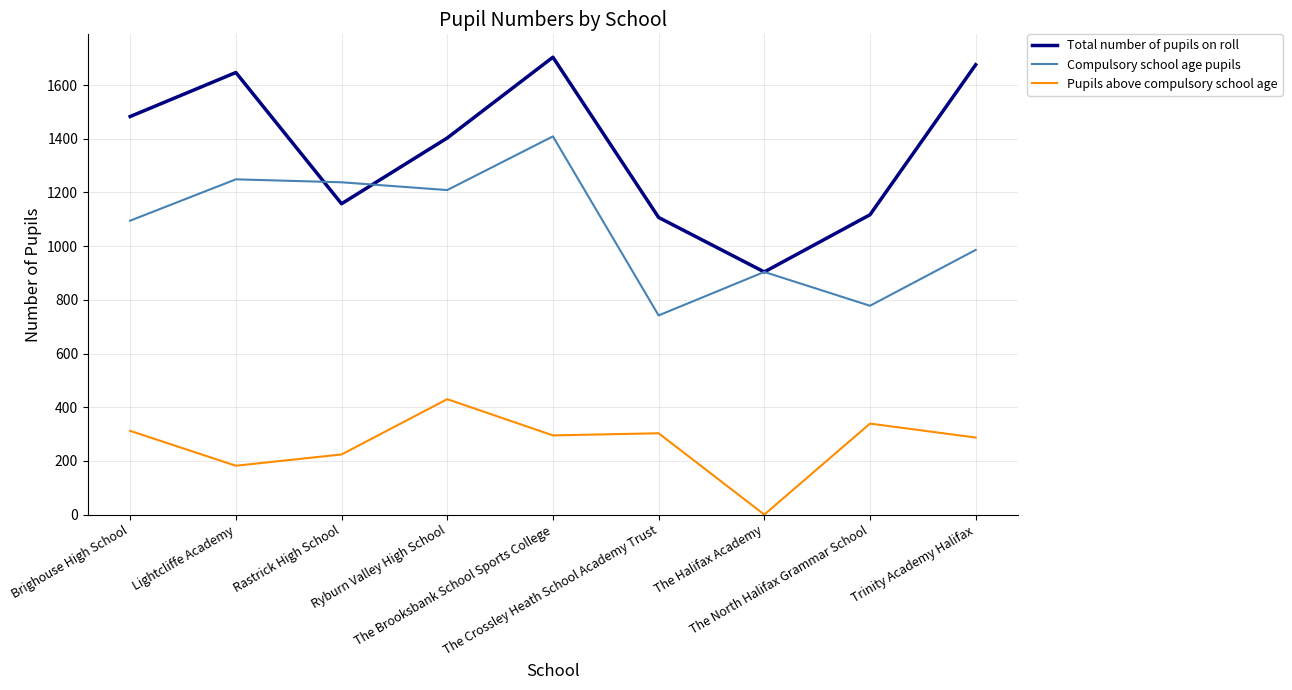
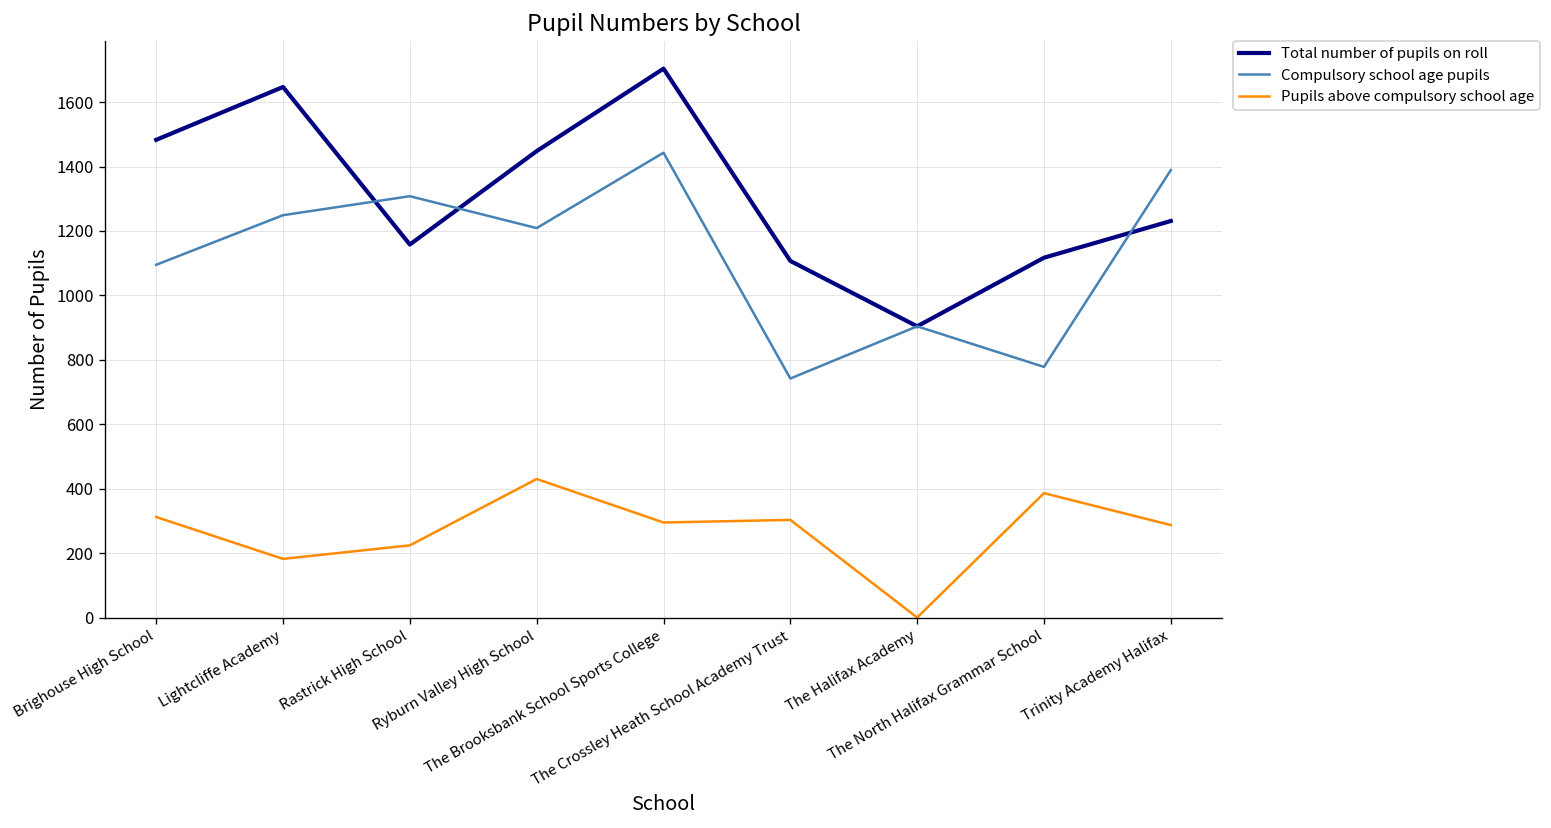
  {
    "Total number of pupils on roll": {
      "Brighouse High School": 1480,
      "Lightcliffe Academy": 1650,
      "Rastrick High School": 1160,
-     "Ryburn Valley High School": 1400,
+     "Ryburn Valley High School": 1450,
      "The Brooksbank School Sports College": 1700,
      "The Crossley Heath School Academy Trust": 1110,
      "The North Halifax Grammar School": 1120,
-     "Trinity Academy Halifax": 1680
+     "Trinity Academy Halifax": 1230
    },
    "Compulsory school age pupils": {
      "Brighouse High School": 1100,
      "Lightcliffe Academy": 1250,
-     "Rastrick High School": 1240,
+     "Rastrick High School": 1310,
      "Ryburn Valley High School": 1210,
-     "The Brooksbank School Sports College": 1410,
+     "The Brooksbank School Sports College": 1440,
      "The Crossley Heath School Academy Trust": 740,
      "The North Halifax Grammar School": 780,
-     "Trinity Academy Halifax": 990
+     "Trinity Academy Halifax": 1390
    },
    "Pupils above compulsory school age": {
      "Brighouse High School": 310,
      "Lightcliffe Academy": 180,
      "Rastrick High School": 220,
      "Ryburn Valley High School": 430,
      "The Brooksbank School Sports College": 300,
      "The Crossley Heath School Academy Trust": 300,
      "The Halifax Academy": 0,
-     "The North Halifax Grammar School": 340,
+     "The North Halifax Grammar School": 390,
      "Trinity Academy Halifax": 290
    }
  }
